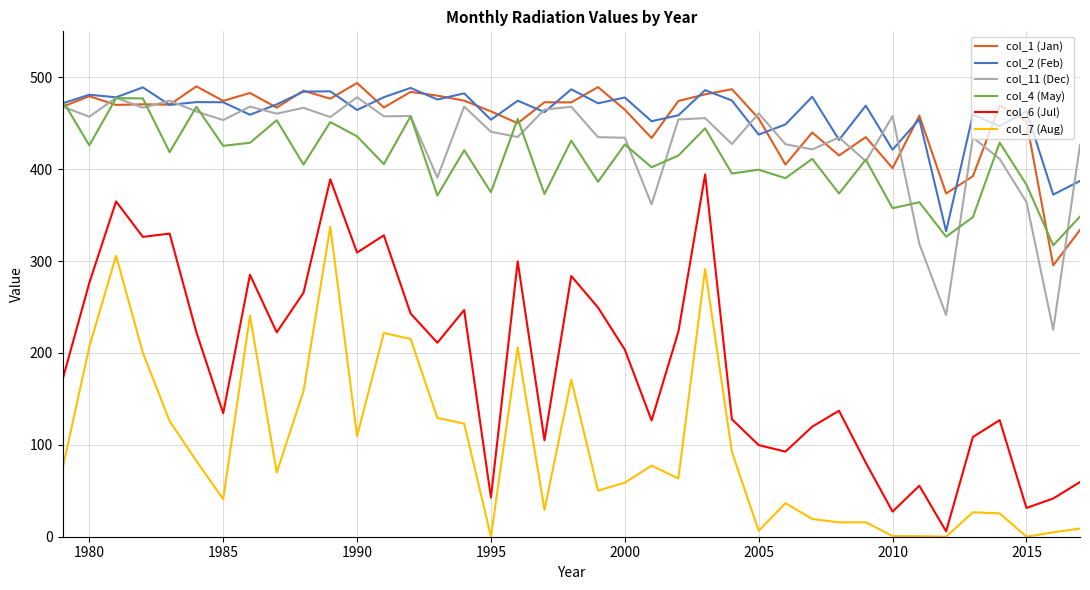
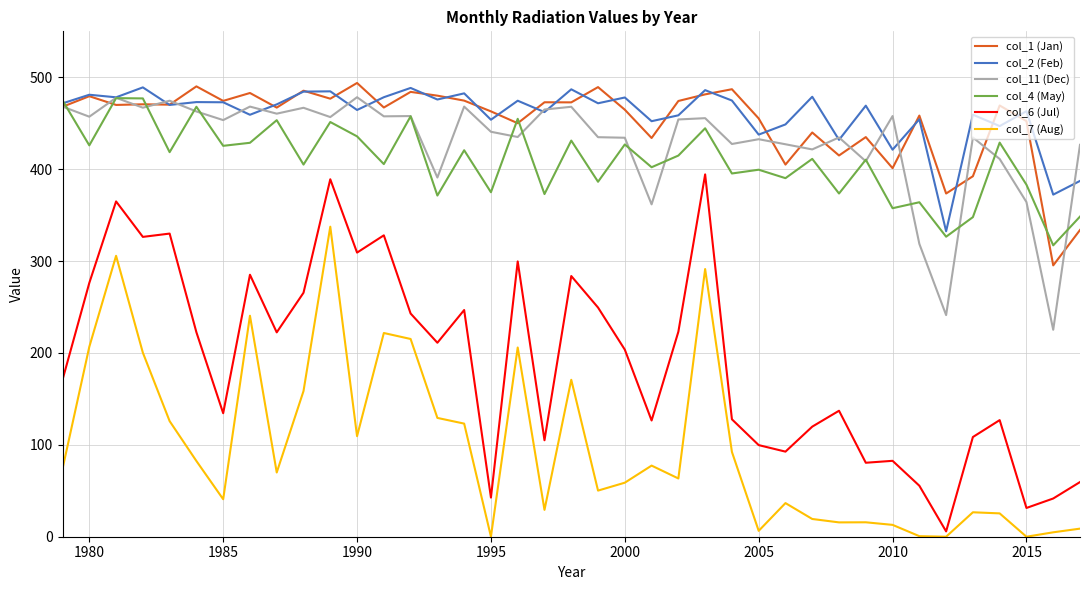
  {
    "col_1 (Jan)": {
      "1990": 490,
      "1995": 460,
      "2000": 460,
      "2005": 460,
      "2010": 400
    },
    "col_2 (Feb)": {
      "1990": 460,
      "1995": 450,
      "2000": 480,
      "2005": 440,
      "2010": 420
    },
    "col_11 (Dec)": {
      "1980": 460,
      "1985": 450,
      "1990": 480,
      "1995": 440,
      "2000": 430,
-     "2005": 460,
+     "2005": 430,
      "2010": 460,
      "2015": 360
    },
    "col_4 (May)": {
      "1980": 430,
      "1985": 430,
      "1990": 440,
      "1995": 370,
      "2000": 430,
      "2005": 400,
      "2010": 360,
      "2015": 380
    },
    "col_6 (Jul)": {
      "1980": 280,
      "1985": 130,
      "1990": 310,
      "1995": 40,
      "2000": 200,
      "2005": 100,
-     "2010": 30,
+     "2010": 80,
      "2015": 30
    },
    "col_7 (Aug)": {
      "1980": 210,
      "1985": 40,
      "1990": 110,
      "1995": 0,
      "2000": 60,
      "2005": 10,
-     "2010": 0,
+     "2010": 10,
      "2015": 0
    }
  }
